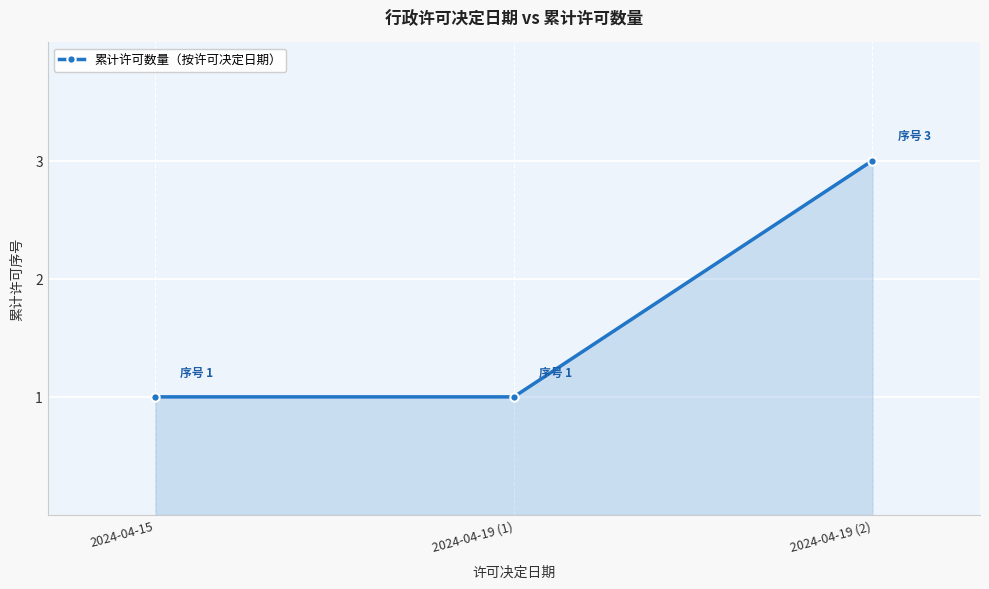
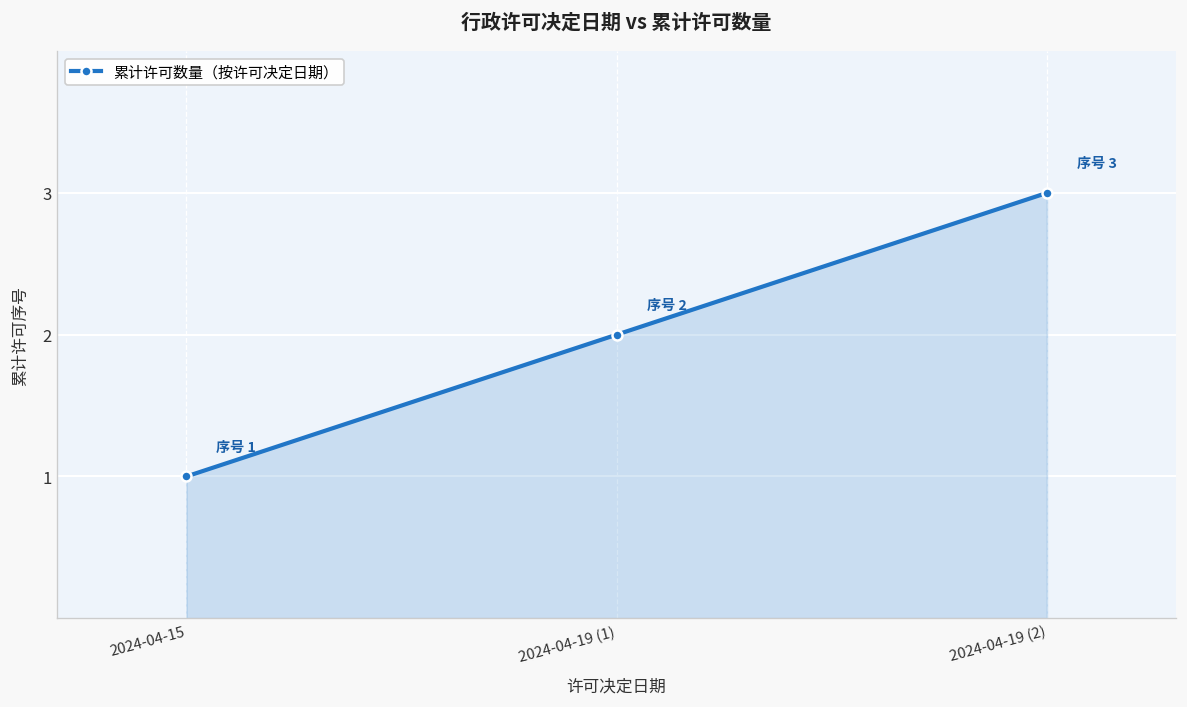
  {
-   "2024-04-19 (1)": 1
+   "2024-04-19 (1)": 2
  }
